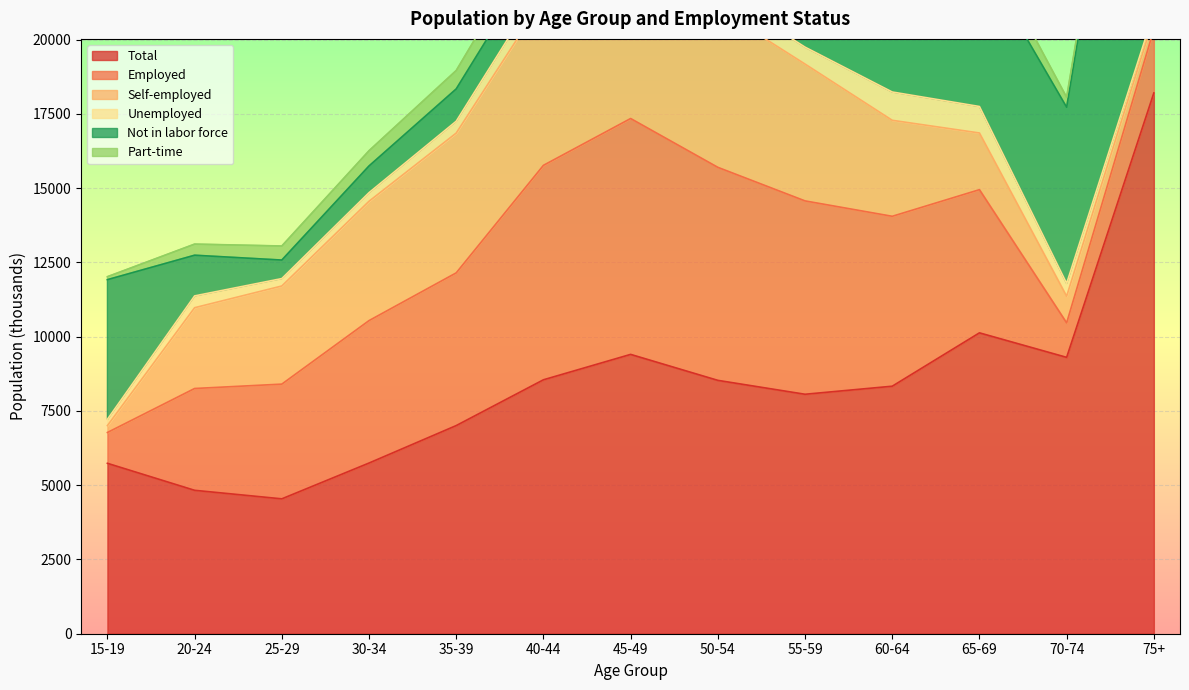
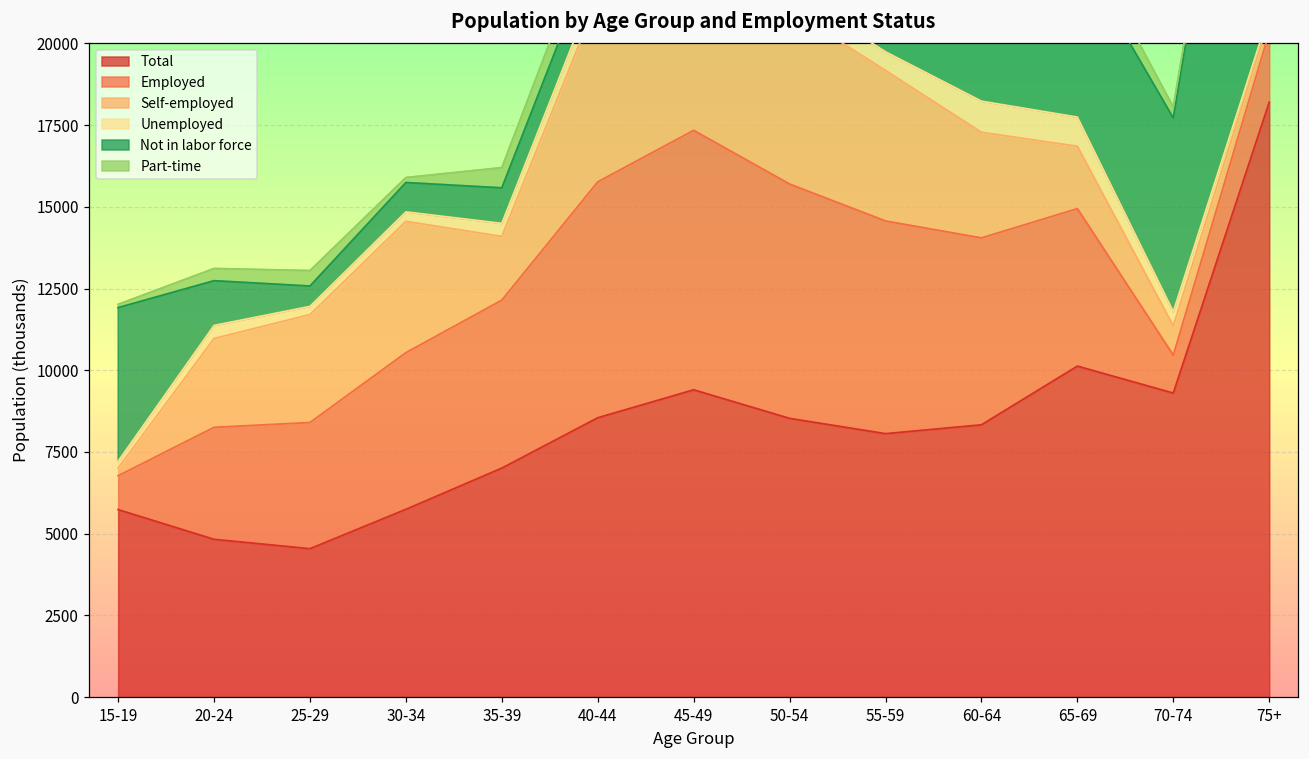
  {
    "Total": {
      "15-19": 5700,
      "20-24": 4800,
      "25-29": 4500,
      "30-34": 5700,
      "35-39": 7000,
      "40-44": 8500,
      "45-49": 9400,
      "50-54": 8500,
      "55-59": 8100,
      "60-64": 8300,
      "65-69": 10100,
      "70-74": 9300,
      "75+": 18200
    },
    "Employed": {
      "15-19": 1000,
      "20-24": 3400,
      "25-29": 3900,
      "30-34": 4800,
      "35-39": 5100,
      "40-44": 7200,
      "45-49": 7900,
      "50-54": 7200,
      "55-59": 6500,
      "60-64": 5700,
      "65-69": 4800,
      "70-74": 1200
    },
    "Self-employed": {
      "15-19": 200,
      "20-24": 2700,
      "25-29": 3300,
      "30-34": 4000,
-     "35-39": 4700,
+     "35-39": 1900,
      "55-59": 4600,
      "60-64": 3200,
      "65-69": 1900,
      "70-74": 900
    },
    "Unemployed": {
      "15-19": 200,
      "20-24": 400,
      "25-29": 300,
      "30-34": 300,
      "35-39": 400,
      "55-59": 600,
      "60-64": 1000,
      "65-69": 900,
      "70-74": 400
    },
    "Not in labor force": {
      "15-19": 4700,
      "20-24": 1400,
      "25-29": 600,
      "30-34": 900,
      "35-39": 1100,
      "70-74": 5900
    },
    "Part-time": {
      "15-19": 100,
      "20-24": 400,
      "25-29": 500,
-     "30-34": 500,
+     "30-34": 200,
      "35-39": 600,
      "70-74": 300
    }
  }
